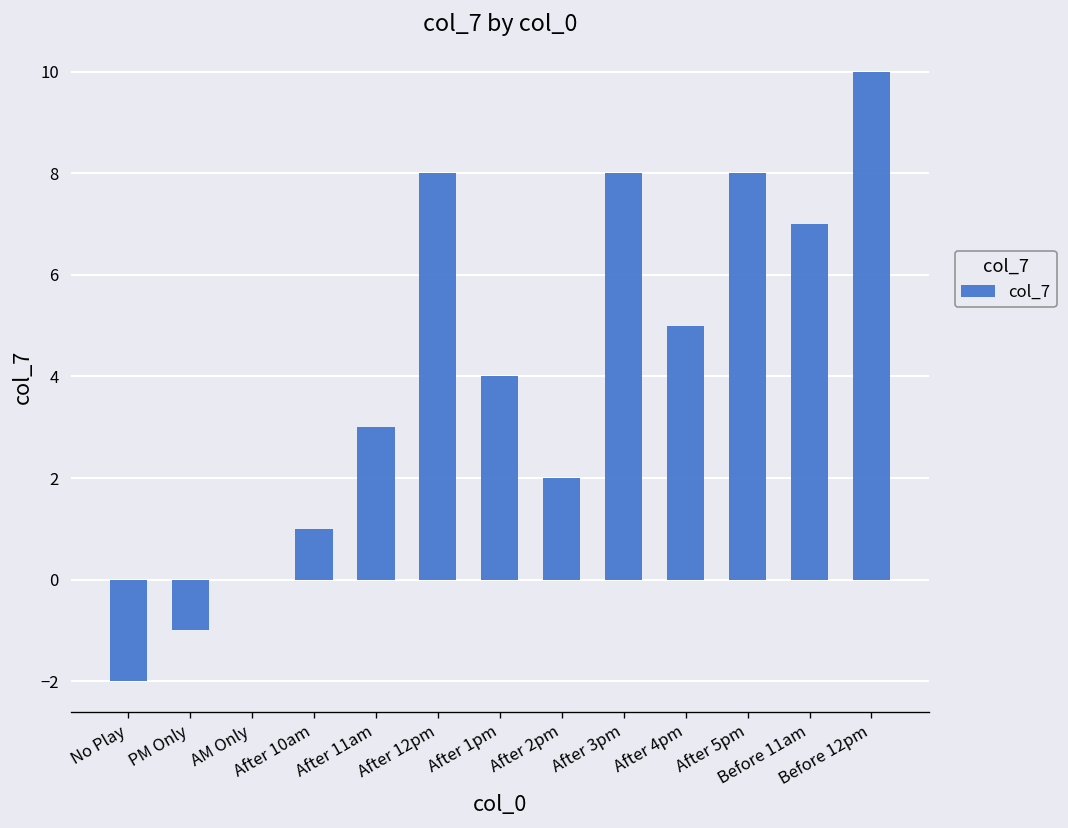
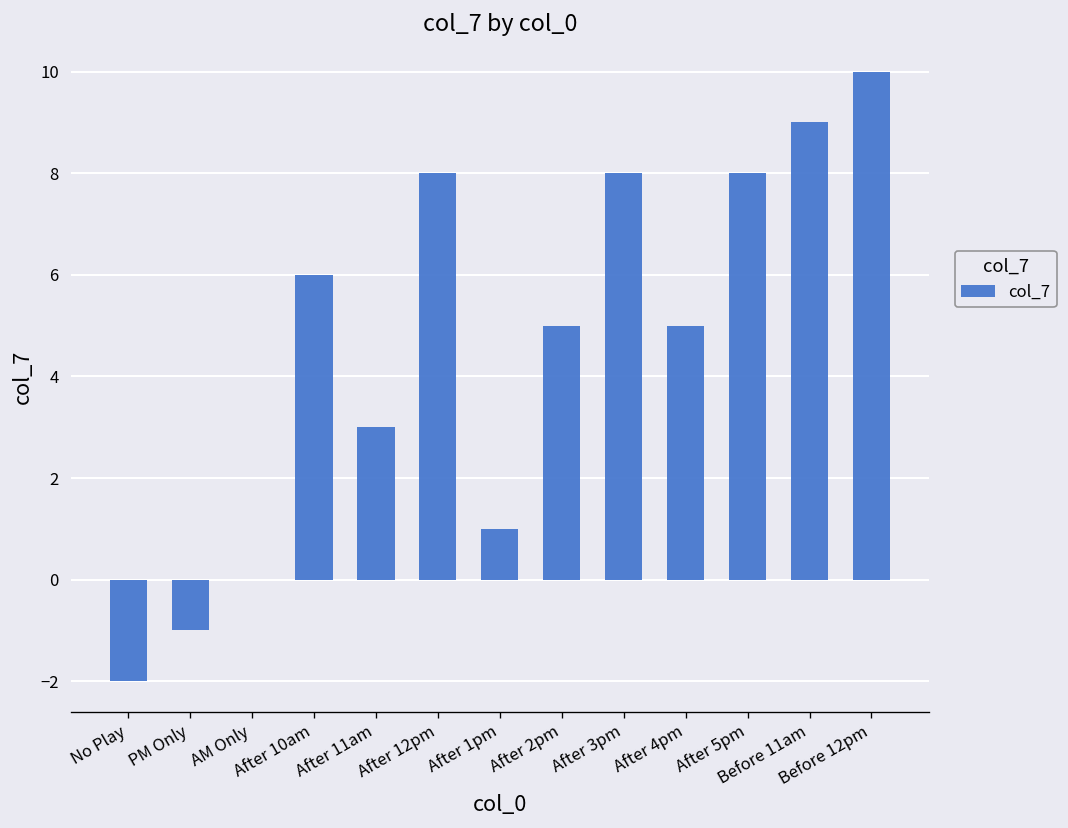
  {
    "No Play": -2,
    "PM Only": -1,
    "AM Only": 0,
-   "After 10am": 1,
+   "After 10am": 6,
    "After 11am": 3,
    "After 12pm": 8,
-   "After 1pm": 4,
-   "After 2pm": 2,
+   "After 1pm": 1,
+   "After 2pm": 5,
    "After 3pm": 8,
    "After 4pm": 5,
    "After 5pm": 8,
-   "Before 11am": 7,
+   "Before 11am": 9,
    "Before 12pm": 10
  }
